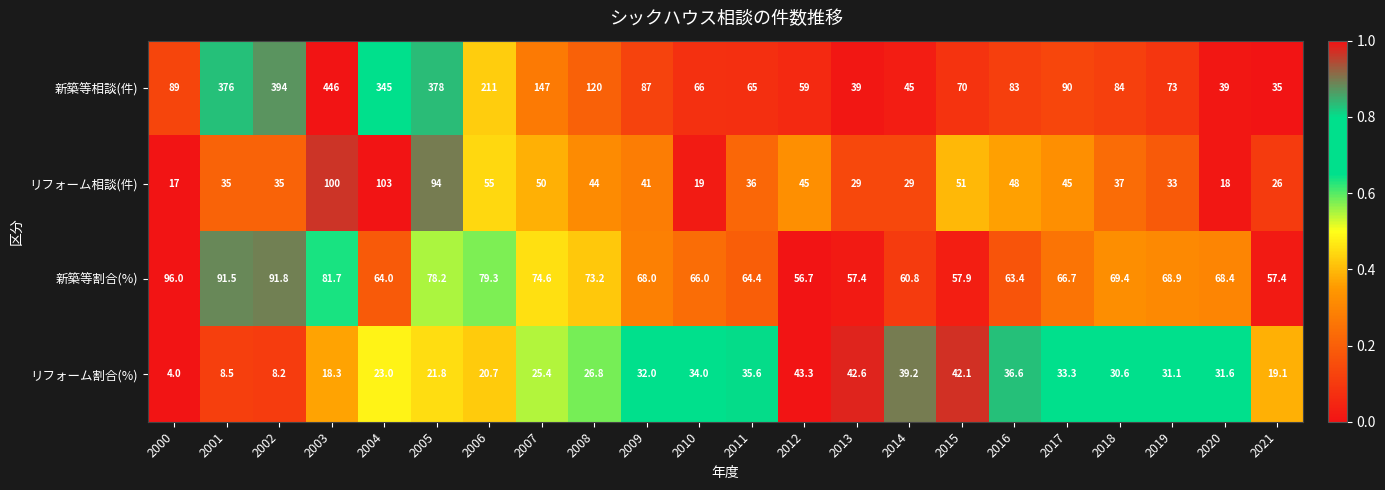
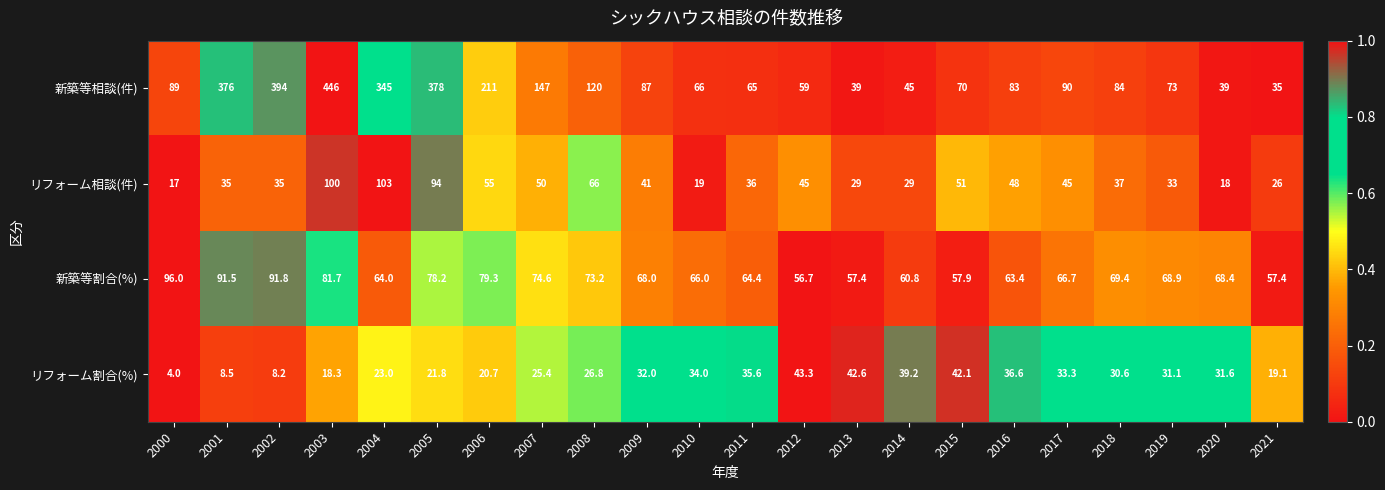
  {
    "新築等相談(件)": {
      "2000": 89,
      "2001": 376,
      "2002": 394,
      "2003": 446,
      "2004": 345,
      "2005": 378,
      "2006": 211,
      "2007": 147,
      "2008": 120,
      "2009": 87,
      "2010": 66,
      "2011": 65,
      "2012": 59,
      "2013": 39,
      "2014": 45,
      "2015": 70,
      "2016": 83,
      "2017": 90,
      "2018": 84,
      "2019": 73,
      "2020": 39,
      "2021": 35
    },
    "リフォーム相談(件)": {
      "2000": 17,
      "2001": 35,
      "2002": 35,
      "2003": 100,
      "2004": 103,
      "2005": 94,
      "2006": 55,
      "2007": 50,
-     "2008": 44,
+     "2008": 66,
      "2009": 41,
      "2010": 19,
      "2011": 36,
      "2012": 45,
      "2013": 29,
      "2014": 29,
      "2015": 51,
      "2016": 48,
      "2017": 45,
      "2018": 37,
      "2019": 33,
      "2020": 18,
      "2021": 26
    },
    "新築等割合(%)": {
      "2000": 96.0,
      "2001": 91.5,
      "2002": 91.8,
      "2003": 81.7,
      "2004": 64.0,
      "2005": 78.2,
      "2006": 79.3,
      "2007": 74.6,
      "2008": 73.2,
      "2009": 68.0,
      "2010": 66.0,
      "2011": 64.4,
      "2012": 56.7,
      "2013": 57.4,
      "2014": 60.8,
      "2015": 57.9,
      "2016": 63.4,
      "2017": 66.7,
      "2018": 69.4,
      "2019": 68.9,
      "2020": 68.4,
      "2021": 57.4
    },
    "リフォーム割合(%)": {
      "2000": 4.0,
      "2001": 8.5,
      "2002": 8.2,
      "2003": 18.3,
      "2004": 23.0,
      "2005": 21.8,
      "2006": 20.7,
      "2007": 25.4,
      "2008": 26.8,
      "2009": 32.0,
      "2010": 34.0,
      "2011": 35.6,
      "2012": 43.3,
      "2013": 42.6,
      "2014": 39.2,
      "2015": 42.1,
      "2016": 36.6,
      "2017": 33.3,
      "2018": 30.6,
      "2019": 31.1,
      "2020": 31.6,
      "2021": 19.1
    }
  }
